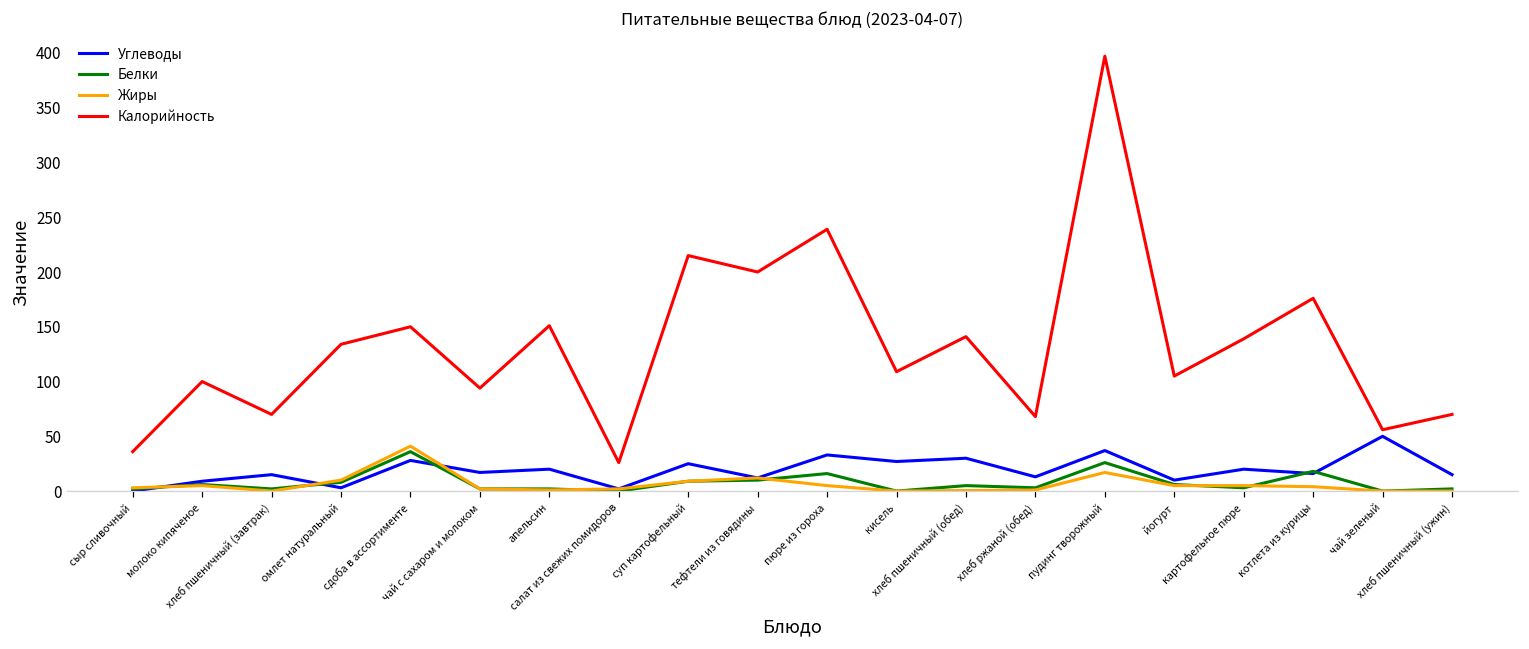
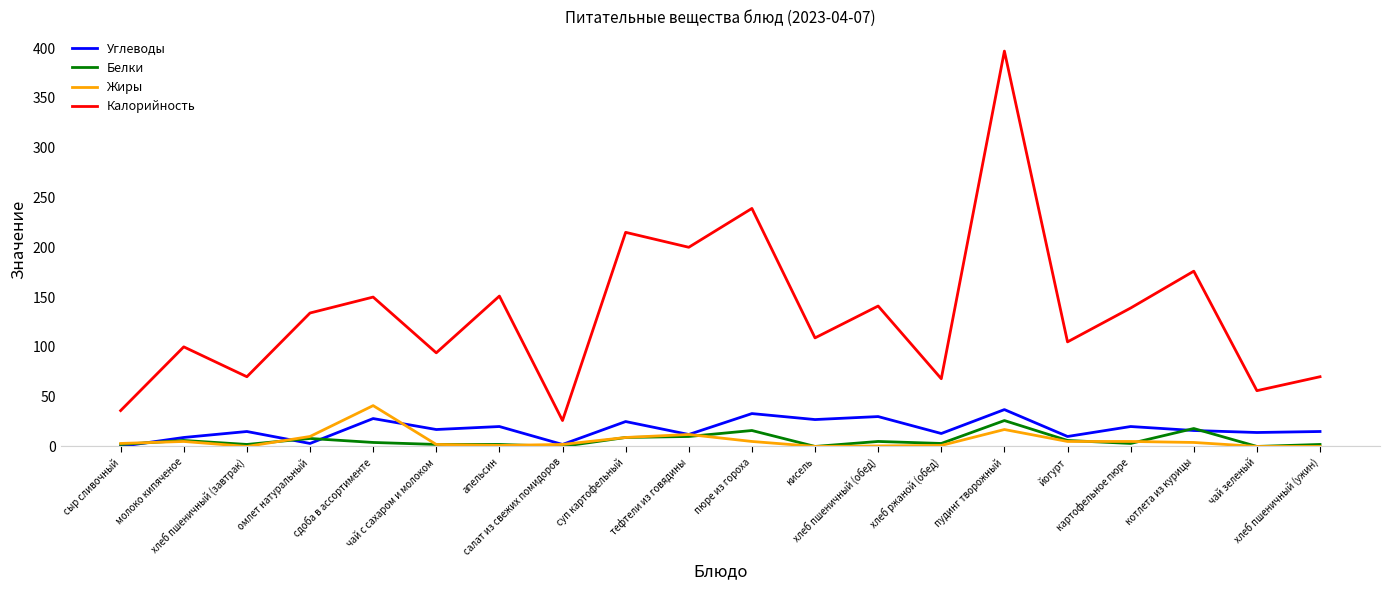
  {
    "Углеводы": {
      "молоко кипяченое": 10,
      "хлеб пшеничный (завтрак)": 20,
      "омлет натуральный": 0,
      "сдоба в ассортименте": 30,
      "чай с сахаром и молоком": 20,
      "апельсин": 20,
      "суп картофельный": 30,
      "пюре из гороха": 30,
      "кисель": 30,
      "хлеб пшеничный (обед)": 30,
      "хлеб ржаной (обед)": 10,
      "пудинг творожный": 40,
      "йогурт": 10,
      "картофельное пюре": 20,
-     "чай зеленый": 50,
+     "чай зеленый": 10,
      "хлеб пшеничный (ужин)": 20
    },
    "Белки": {
-     "сдоба в ассортименте": 40,
+     "сдоба в ассортименте": 0,
      "пюре из гороха": 20,
      "хлеб пшеничный (обед)": 10,
      "пудинг творожный": 30
    },
    "Жиры": {
      "сдоба в ассортименте": 40,
      "пюре из гороха": 10,
      "хлеб пшеничный (обед)": 0,
      "пудинг творожный": 20,
      "котлета из курицы": 0
    },
    "Калорийность": {
      "сыр сливочный": 40,
      "молоко кипяченое": 100,
      "хлеб пшеничный (завтрак)": 70,
      "омлет натуральный": 130,
      "сдоба в ассортименте": 150,
      "чай с сахаром и молоком": 90,
      "апельсин": 150,
      "салат из свежих помидоров": 30,
      "суп картофельный": 220,
      "тефтели из говядины": 200,
      "пюре из гороха": 240,
      "кисель": 110,
      "хлеб пшеничный (обед)": 140,
      "хлеб ржаной (обед)": 70,
      "пудинг творожный": 400,
      "йогурт": 110,
      "картофельное пюре": 140,
      "котлета из курицы": 180,
      "чай зеленый": 60,
      "хлеб пшеничный (ужин)": 70
    }
  }
